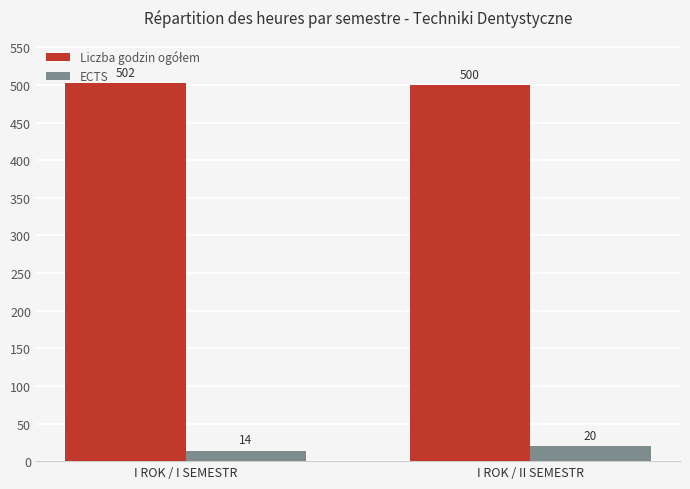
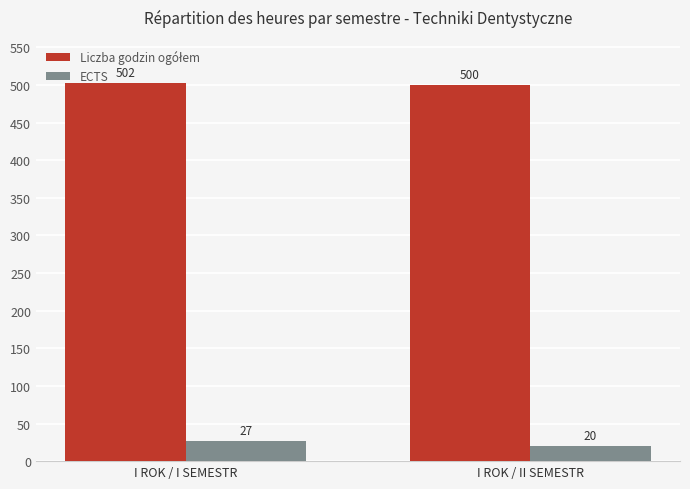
  {
    "Liczba godzin ogółem": {
      "I ROK / I SEMESTR": 502,
      "I ROK / II SEMESTR": 500
    },
    "ECTS": {
-     "I ROK / I SEMESTR": 14,
+     "I ROK / I SEMESTR": 27,
      "I ROK / II SEMESTR": 20
    }
  }
